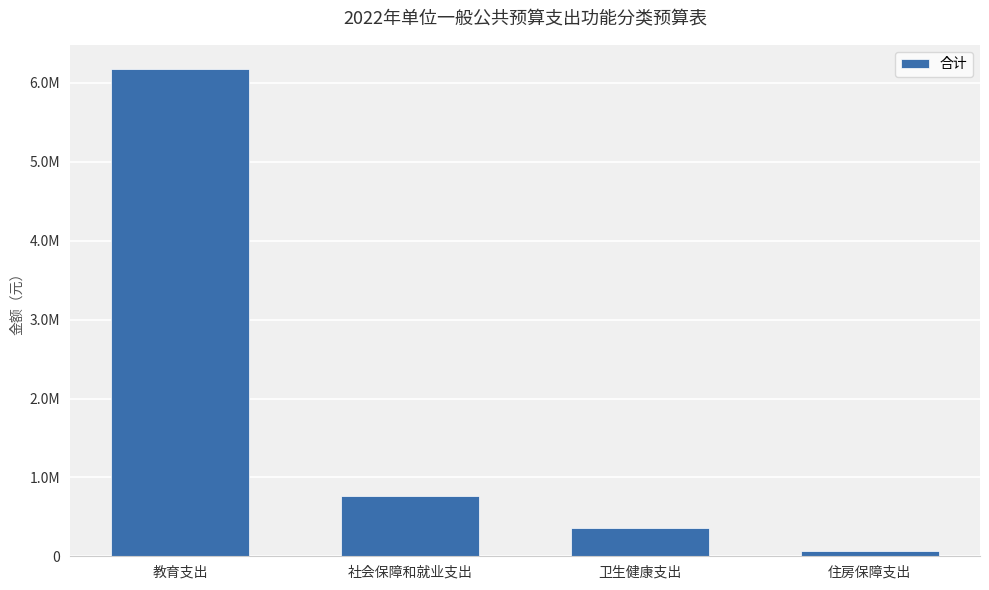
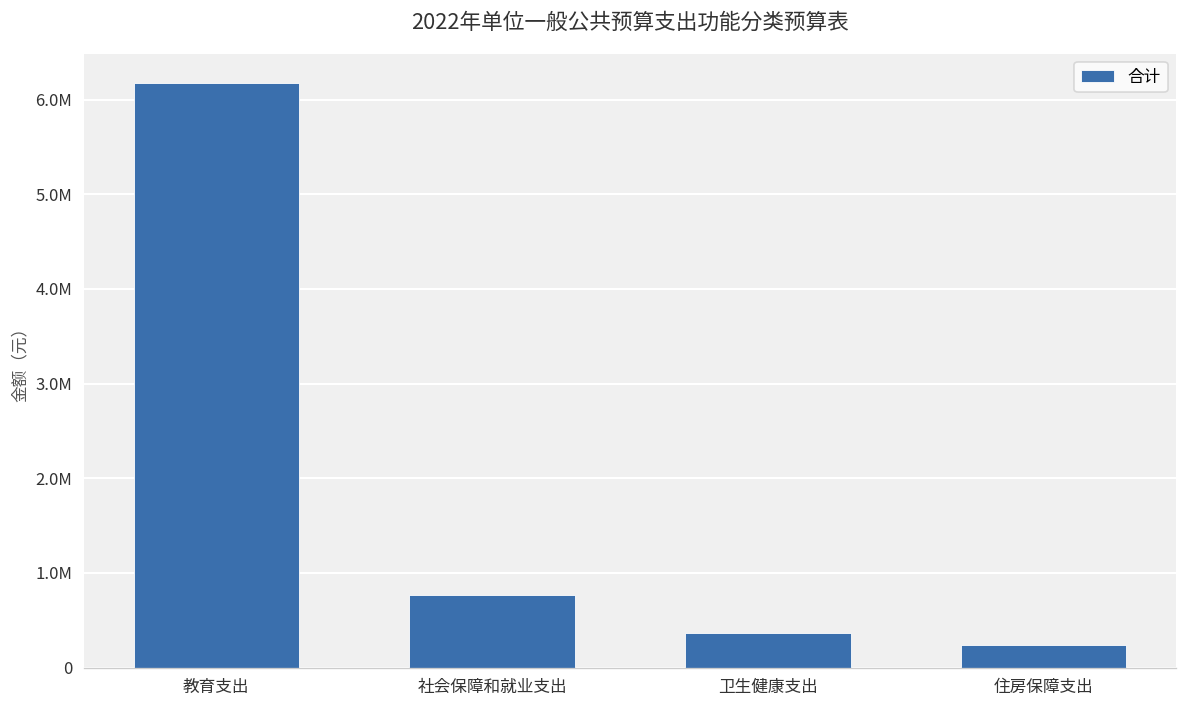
  {
    "教育支出": 6200000,
    "社会保障和就业支出": 800000,
    "卫生健康支出": 400000,
-   "住房保障支出": 100000
+   "住房保障支出": 200000
  }
